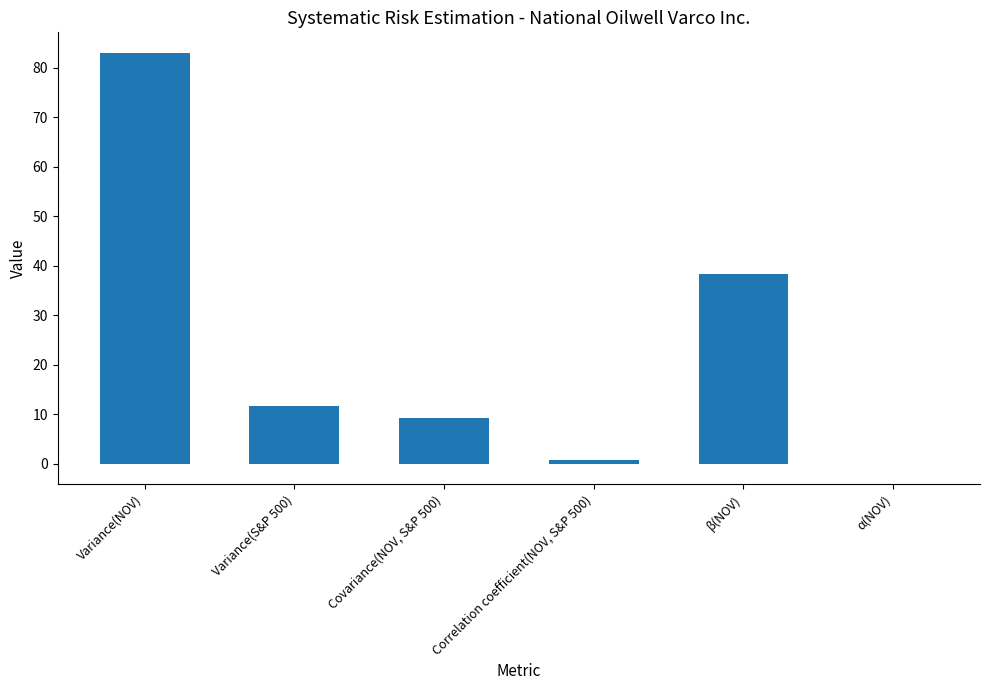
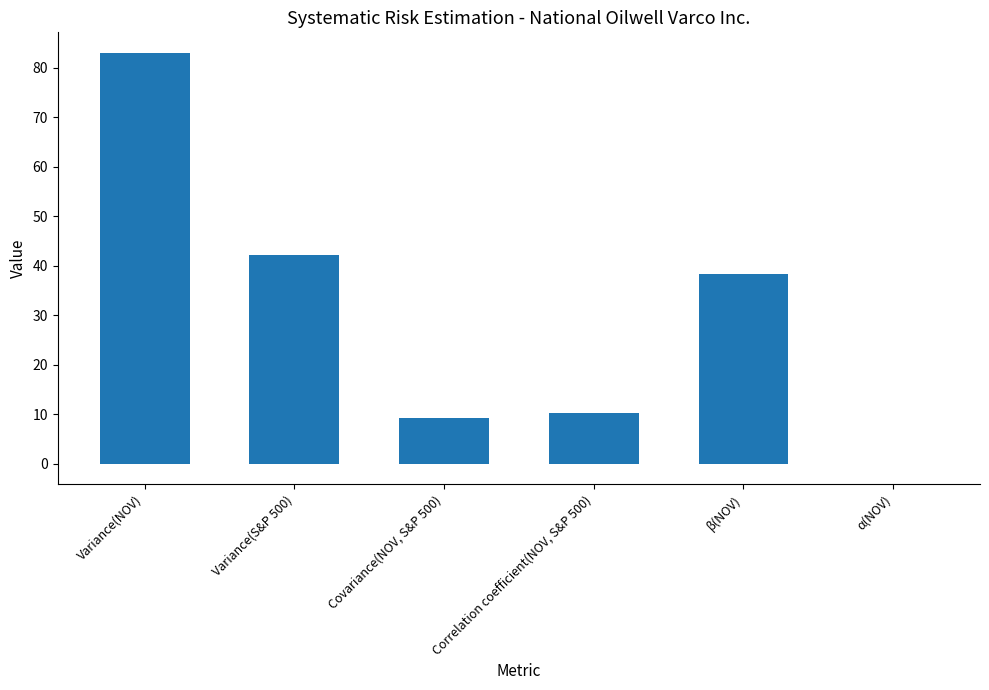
  {
    "Variance(NOV)": 83,
-   "Variance(S&P 500)": 12,
+   "Variance(S&P 500)": 42,
    "Covariance(NOV, S&P 500)": 9,
-   "Correlation coefficient(NOV, S&P 500)": 1,
+   "Correlation coefficient(NOV, S&P 500)": 10,
    "β(NOV)": 38
  }
